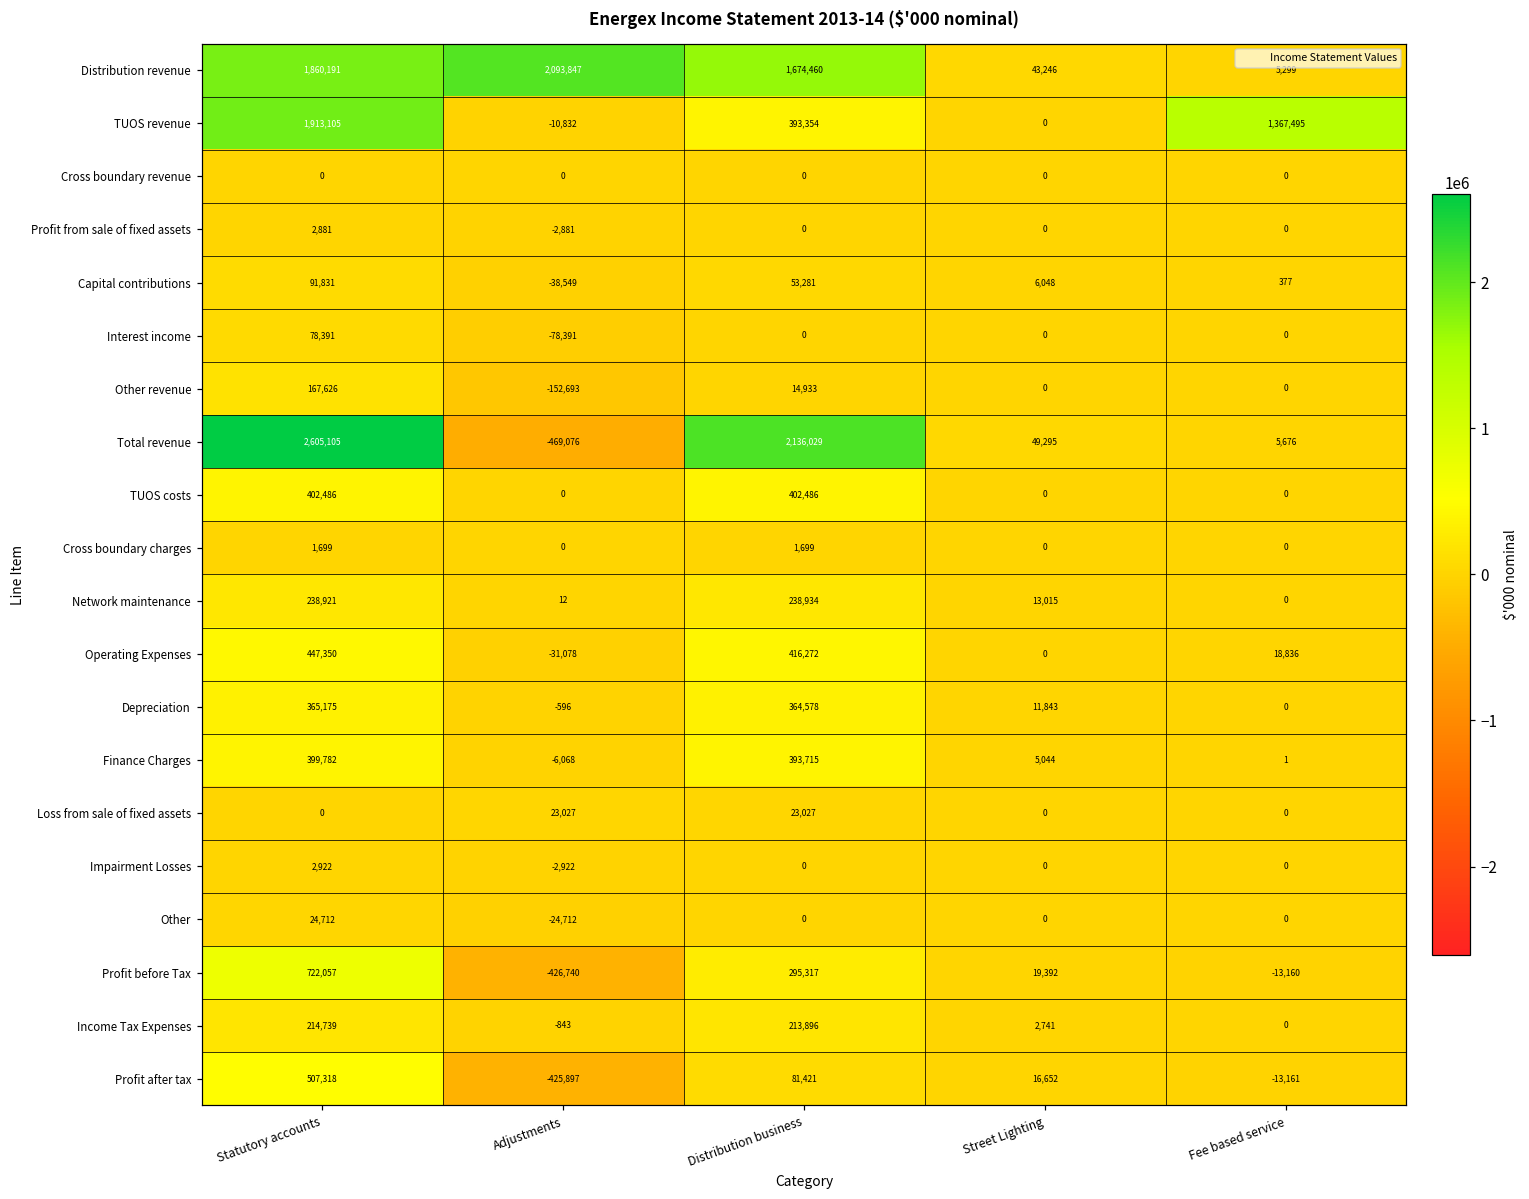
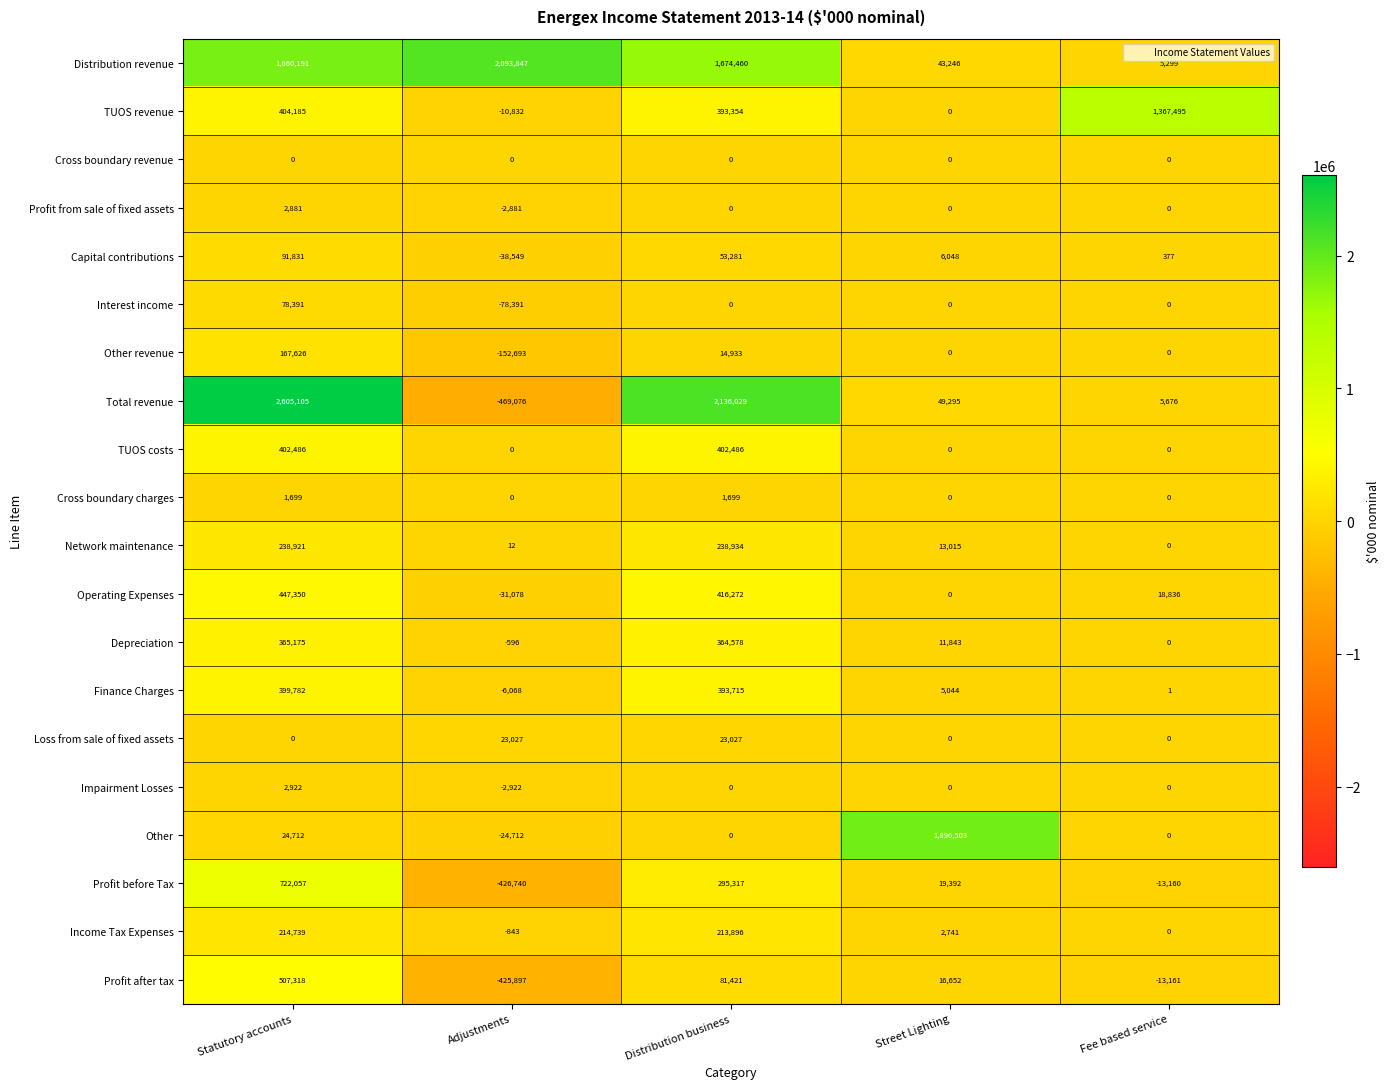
  {
    "Distribution revenue": {
      "Statutory accounts": "1,860,191",
      "Adjustments": "2,093,847",
      "Distribution business": "1,674,460",
      "Street Lighting": "43,246"
    },
    "TUOS revenue": {
-     "Statutory accounts": "1,913,105",
+     "Statutory accounts": "404,185",
      "Adjustments": "-10,832",
      "Distribution business": "393,354",
      "Street Lighting": "0",
      "Fee based service": "1,367,495"
    },
    "Cross boundary revenue": {
      "Statutory accounts": "0",
      "Adjustments": "0",
      "Distribution business": "0",
      "Street Lighting": "0",
      "Fee based service": "0"
    },
    "Profit from sale of fixed assets": {
      "Statutory accounts": "2,881",
      "Adjustments": "-2,881",
      "Distribution business": "0",
      "Street Lighting": "0",
      "Fee based service": "0"
    },
    "Capital contributions": {
      "Statutory accounts": "91,831",
      "Adjustments": "-38,549",
      "Distribution business": "53,281",
      "Street Lighting": "6,048",
      "Fee based service": "377"
    },
    "Interest income": {
      "Statutory accounts": "78,391",
      "Adjustments": "-78,391",
      "Distribution business": "0",
      "Street Lighting": "0",
      "Fee based service": "0"
    },
    "Other revenue": {
      "Statutory accounts": "167,626",
      "Adjustments": "-152,693",
      "Distribution business": "14,933",
      "Street Lighting": "0",
      "Fee based service": "0"
    },
    "Total revenue": {
      "Statutory accounts": "2,605,105",
      "Adjustments": "-469,076",
      "Distribution business": "2,136,029",
      "Street Lighting": "49,295",
      "Fee based service": "5,676"
    },
    "TUOS costs": {
      "Statutory accounts": "402,486",
      "Adjustments": "0",
      "Distribution business": "402,486",
      "Street Lighting": "0",
      "Fee based service": "0"
    },
    "Cross boundary charges": {
      "Statutory accounts": "1,699",
      "Adjustments": "0",
      "Distribution business": "1,699",
      "Street Lighting": "0",
      "Fee based service": "0"
    },
    "Network maintenance": {
      "Statutory accounts": "238,921",
      "Adjustments": "12",
      "Distribution business": "238,934",
      "Street Lighting": "13,015",
      "Fee based service": "0"
    },
    "Operating Expenses": {
      "Statutory accounts": "447,350",
      "Adjustments": "-31,078",
      "Distribution business": "416,272",
      "Street Lighting": "0",
      "Fee based service": "18,836"
    },
    "Depreciation": {
      "Statutory accounts": "365,175",
      "Adjustments": "-596",
      "Distribution business": "364,578",
      "Street Lighting": "11,843",
      "Fee based service": "0"
    },
    "Finance Charges": {
      "Statutory accounts": "399,782",
      "Adjustments": "-6,068",
      "Distribution business": "393,715",
      "Street Lighting": "5,044",
      "Fee based service": "1"
    },
    "Loss from sale of fixed assets": {
      "Statutory accounts": "0",
      "Adjustments": "23,027",
      "Distribution business": "23,027",
      "Street Lighting": "0",
      "Fee based service": "0"
    },
    "Impairment Losses": {
      "Statutory accounts": "2,922",
      "Adjustments": "-2,922",
      "Distribution business": "0",
      "Street Lighting": "0",
      "Fee based service": "0"
    },
    "Other": {
      "Statutory accounts": "24,712",
      "Adjustments": "-24,712",
      "Distribution business": "0",
-     "Street Lighting": "0",
+     "Street Lighting": "1,896,503",
      "Fee based service": "0"
    },
    "Profit before Tax": {
      "Statutory accounts": "722,057",
      "Adjustments": "-426,740",
      "Distribution business": "295,317",
      "Street Lighting": "19,392",
      "Fee based service": "-13,160"
    },
    "Income Tax Expenses": {
      "Statutory accounts": "214,739",
      "Adjustments": "-843",
      "Distribution business": "213,896",
      "Street Lighting": "2,741",
      "Fee based service": "0"
    },
    "Profit after tax": {
      "Statutory accounts": "507,318",
      "Adjustments": "-425,897",
      "Distribution business": "81,421",
      "Street Lighting": "16,652",
      "Fee based service": "-13,161"
    }
  }
